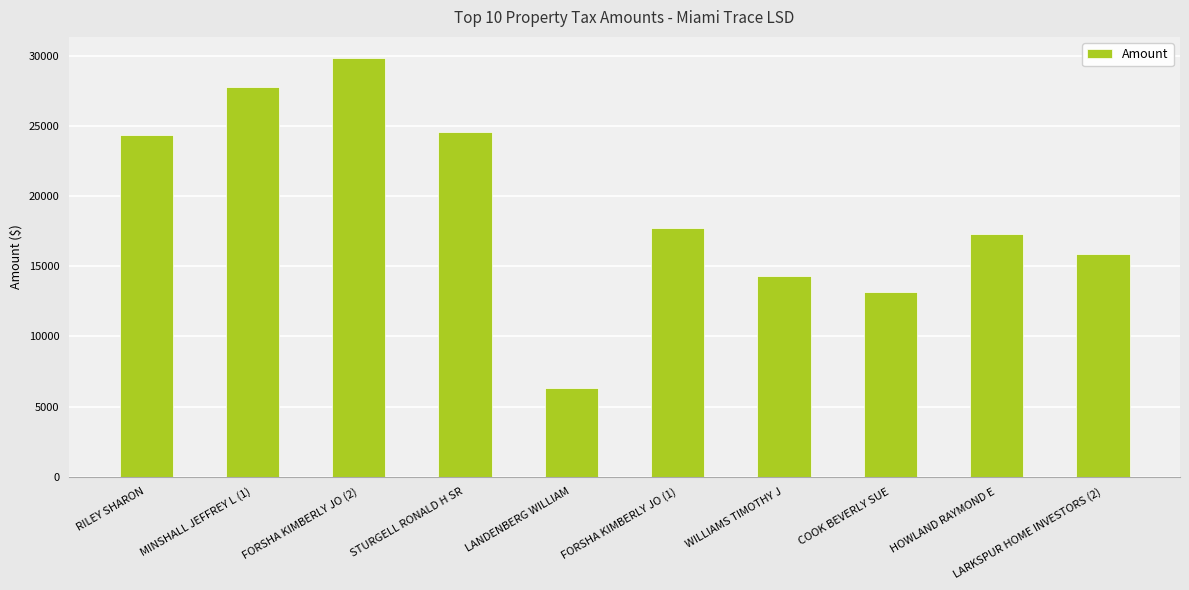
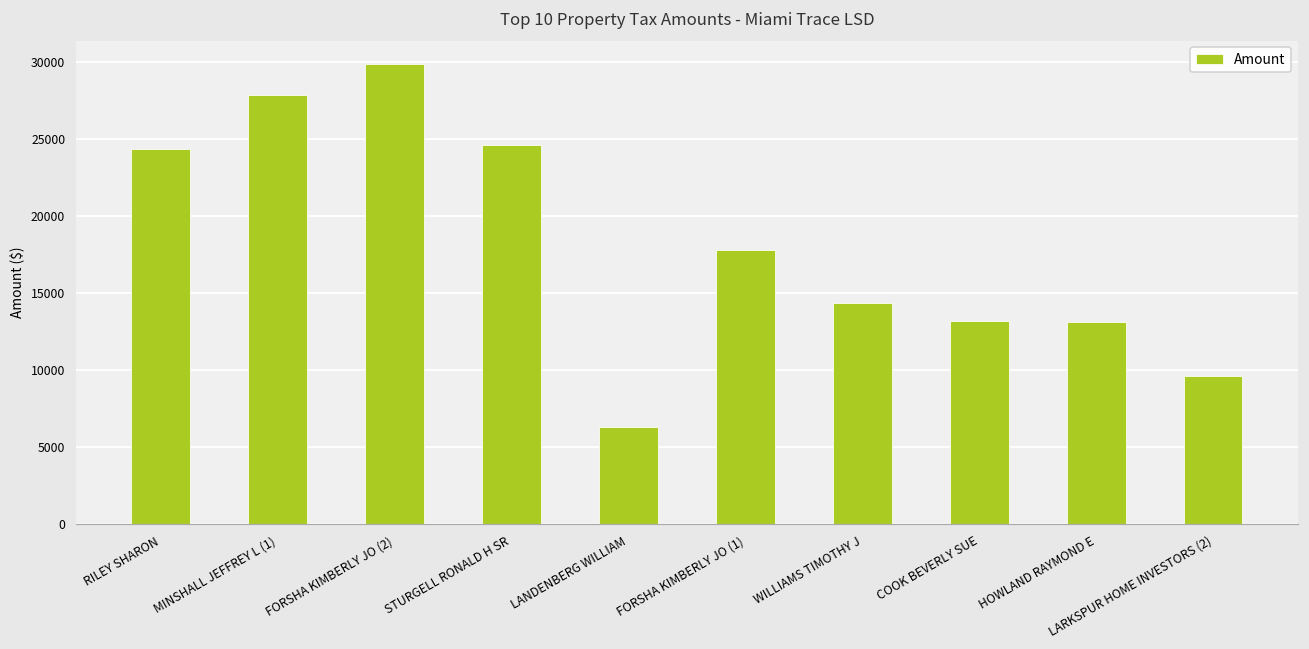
  {
    "RILEY SHARON": 24400,
    "MINSHALL JEFFREY L (1)": 27800,
    "FORSHA KIMBERLY JO (2)": 29900,
    "STURGELL RONALD H SR": 24600,
    "LANDENBERG WILLIAM": 6300,
    "FORSHA KIMBERLY JO (1)": 17800,
    "WILLIAMS TIMOTHY J": 14300,
    "COOK BEVERLY SUE": 13200,
-   "HOWLAND RAYMOND E": 17300,
-   "LARKSPUR HOME INVESTORS (2)": 15800
+   "HOWLAND RAYMOND E": 13100,
+   "LARKSPUR HOME INVESTORS (2)": 9600
  }
